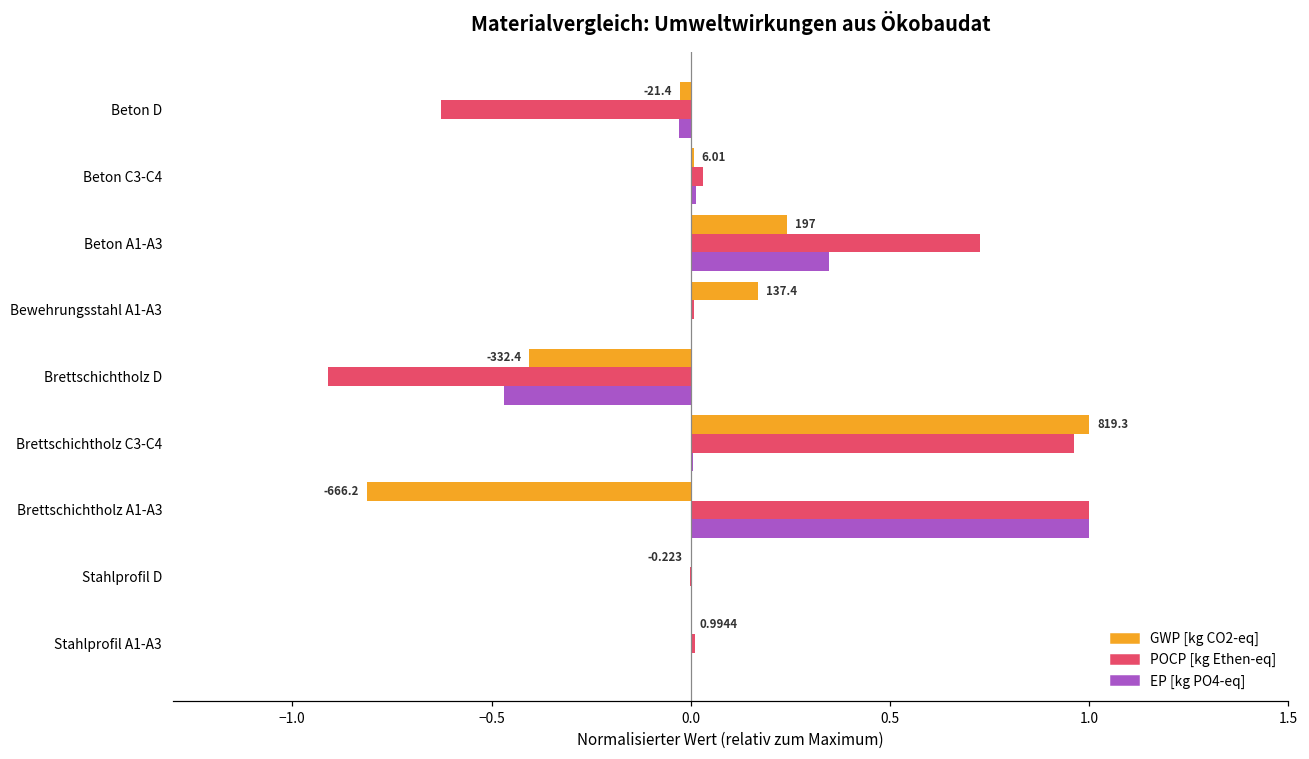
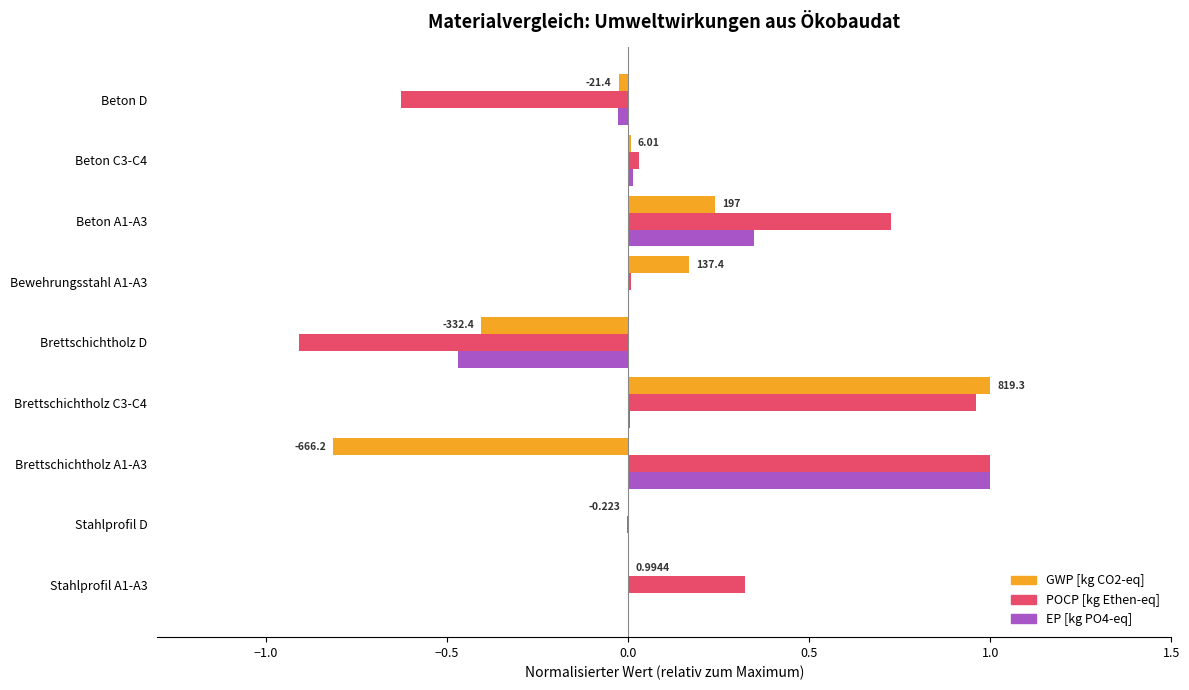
  {
    "POCP [kg Ethen-eq]": {
      "Beton D": -0.63,
      "Beton C3-C4": 0.03,
      "Beton A1-A3": 0.73,
      "Bewehrungsstahl A1-A3": 0.01,
      "Brettschichtholz D": -0.91,
      "Brettschichtholz C3-C4": 0.96,
      "Brettschichtholz A1-A3": 1.00,
-     "Stahlprofil A1-A3": 0.01
+     "Stahlprofil A1-A3": 0.32
    },
    "EP [kg PO4-eq]": {
      "Beton D": -0.03,
      "Beton C3-C4": 0.01,
      "Beton A1-A3": 0.35,
      "Brettschichtholz D": -0.47,
      "Brettschichtholz A1-A3": 1.00
    }
  }
